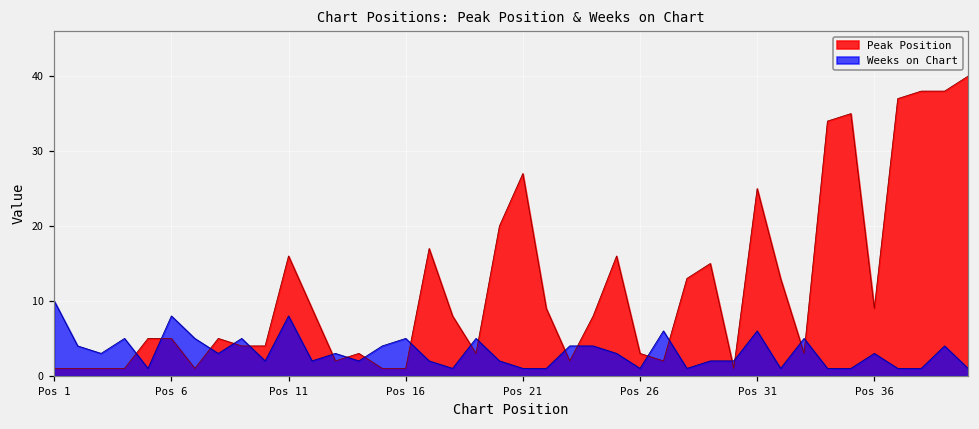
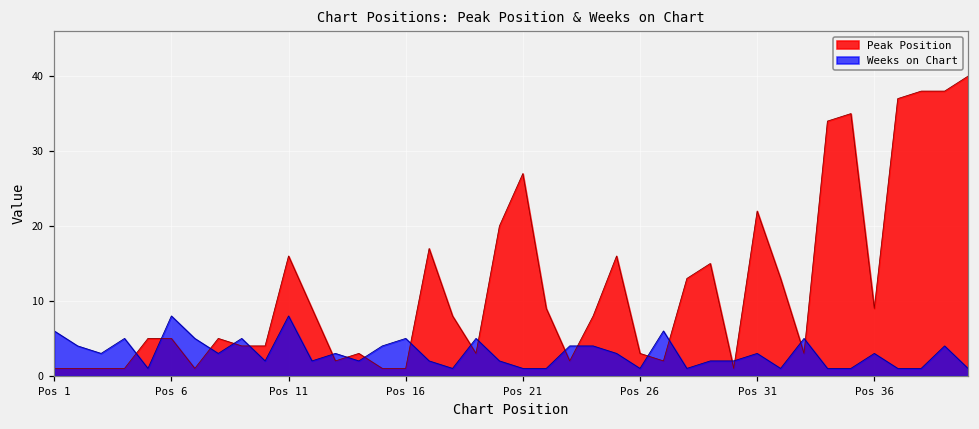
  {
    "Peak Position": {
      "Pos 1": 1,
      "Pos 6": 5,
      "Pos 11": 16,
      "Pos 16": 1,
      "Pos 21": 27,
      "Pos 26": 3,
-     "Pos 31": 25,
+     "Pos 31": 22,
      "Pos 36": 9
    },
    "Weeks on Chart": {
-     "Pos 1": 10,
+     "Pos 1": 6,
      "Pos 6": 8,
      "Pos 11": 8,
      "Pos 16": 5,
      "Pos 21": 1,
      "Pos 26": 1,
-     "Pos 31": 6,
+     "Pos 31": 3,
      "Pos 36": 3
    }
  }
